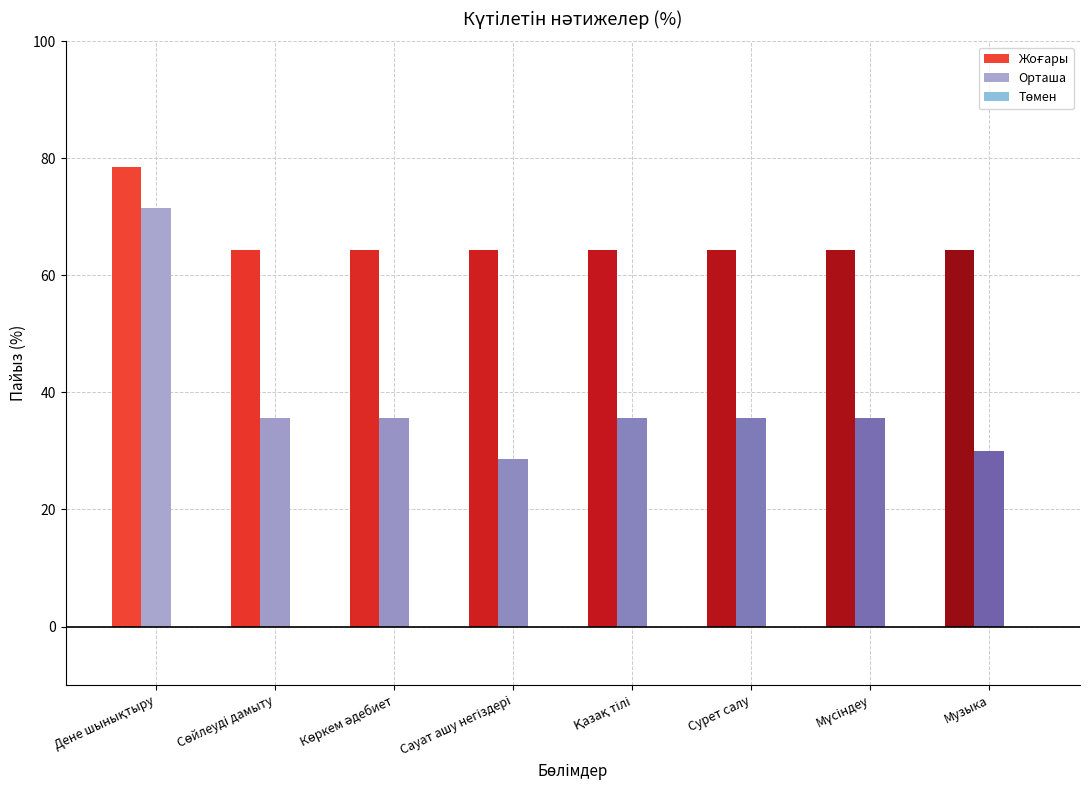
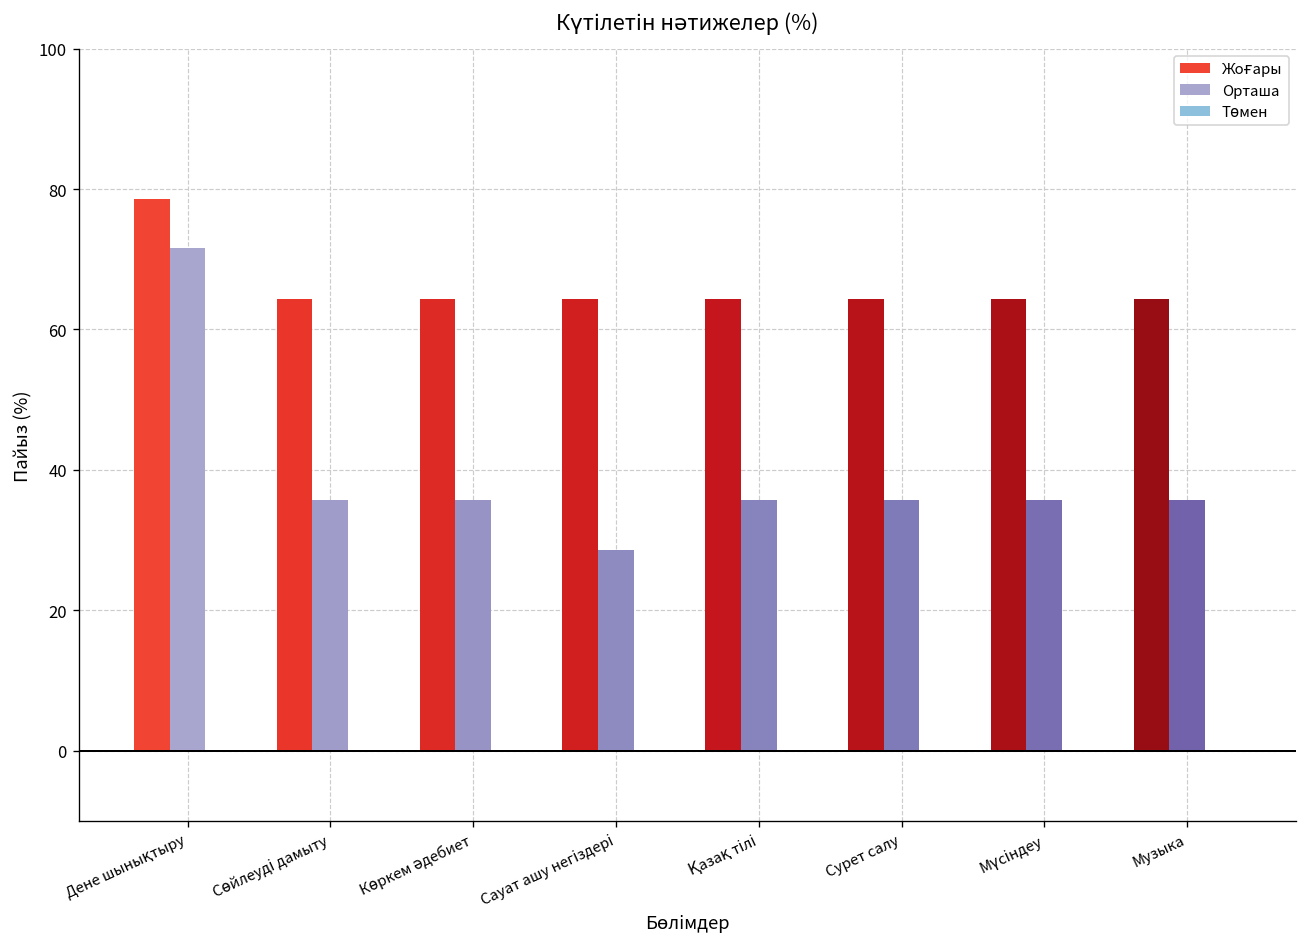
  {
    "Дене шынықтыру": 72,
    "Сөйлеуді дамыту": 36,
    "Көркем әдебиет": 36,
    "Сауат ашу негіздері": 29,
    "Қазақ тілі": 36,
    "Сурет салу": 36,
    "Мүсіндеу": 36,
-   "Музыка": 30
+   "Музыка": 36
  }
